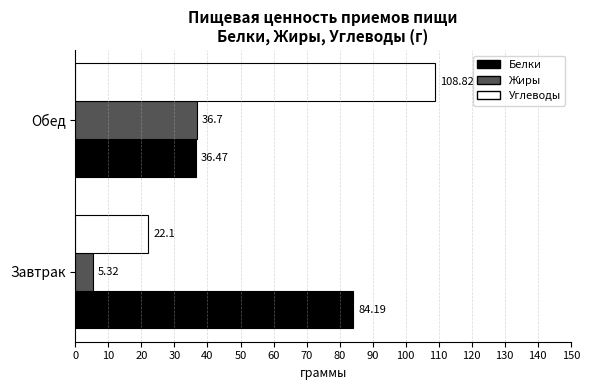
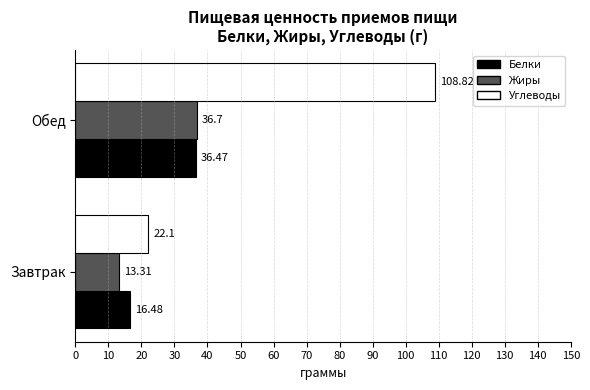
  {
    "Белки": {
      "Обед": 36.47,
-     "Завтрак": 84.19
+     "Завтрак": 16.48
    },
    "Жиры": {
      "Обед": 36.7,
-     "Завтрак": 5.32
+     "Завтрак": 13.31
    },
    "Углеводы": {
      "Завтрак": 22.1
    }
  }
